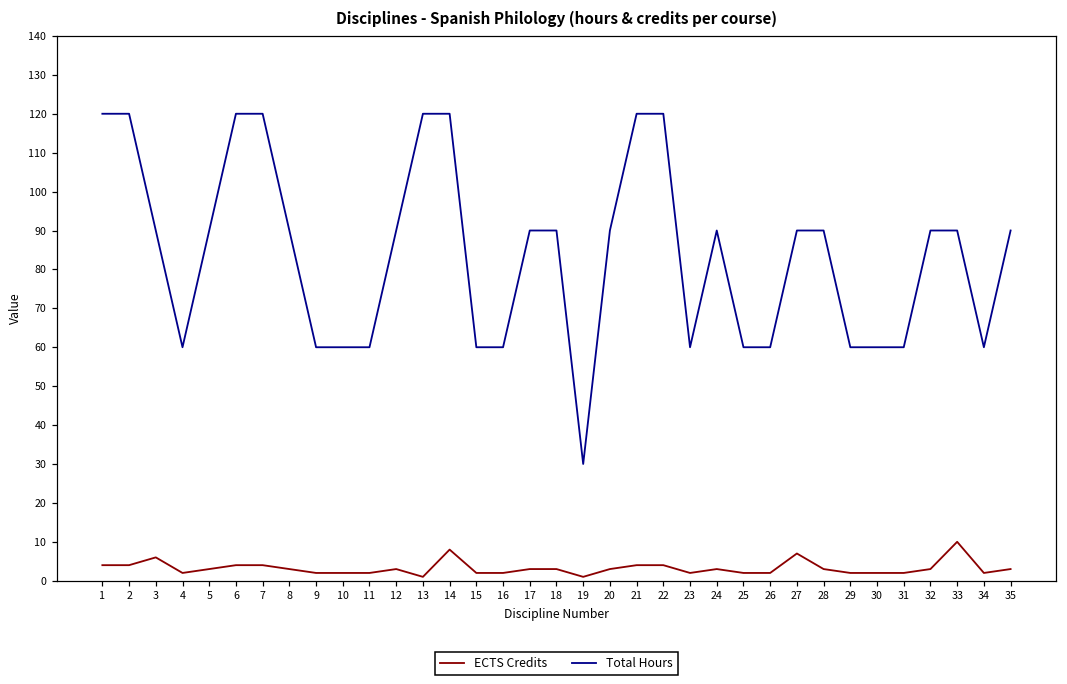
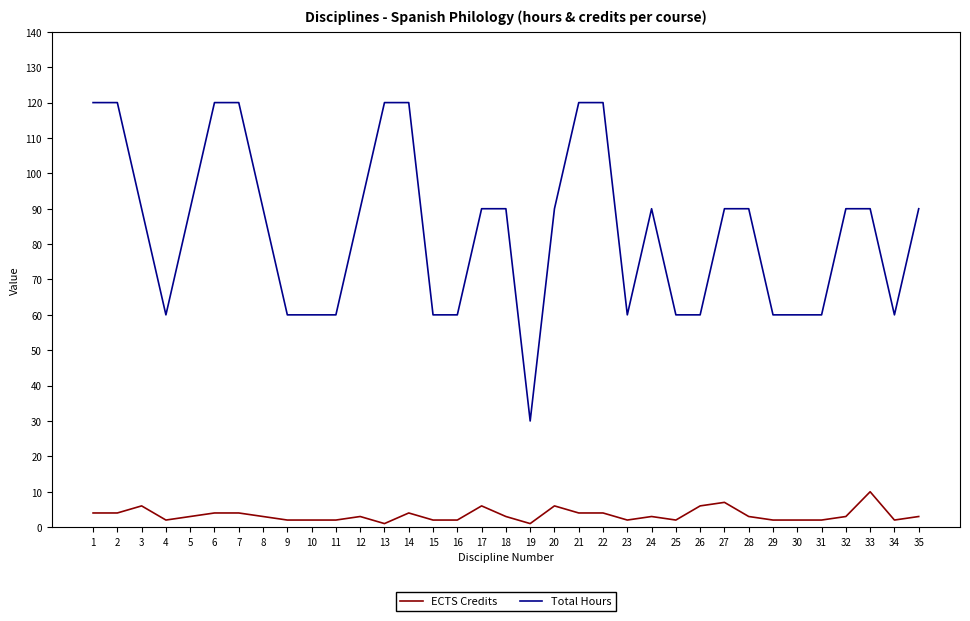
  {
    "ECTS Credits": {
      "1": 4,
      "2": 4,
      "3": 6,
      "4": 2,
      "5": 3,
      "6": 4,
      "7": 4,
      "8": 3,
      "9": 2,
      "10": 2,
      "11": 2,
      "12": 3,
      "13": 1,
-     "14": 8,
+     "14": 4,
      "15": 2,
      "16": 2,
-     "17": 3,
+     "17": 6,
      "18": 3,
      "19": 1,
-     "20": 3,
+     "20": 6,
      "21": 4,
      "22": 4,
      "23": 2,
      "24": 3,
      "25": 2,
-     "26": 2,
+     "26": 6,
      "27": 7,
      "28": 3,
      "29": 2,
      "30": 2,
      "31": 2,
      "32": 3,
      "33": 10,
      "34": 2,
      "35": 3
    },
    "Total Hours": {
      "1": 120,
      "2": 120,
      "3": 90,
      "4": 60,
      "5": 90,
      "6": 120,
      "7": 120,
      "8": 90,
      "9": 60,
      "10": 60,
      "11": 60,
      "12": 90,
      "13": 120,
      "14": 120,
      "15": 60,
      "16": 60,
      "17": 90,
      "18": 90,
      "19": 30,
      "20": 90,
      "21": 120,
      "22": 120,
      "23": 60,
      "24": 90,
      "25": 60,
      "26": 60,
      "27": 90,
      "28": 90,
      "29": 60,
      "30": 60,
      "31": 60,
      "32": 90,
      "33": 90,
      "34": 60,
      "35": 90
    }
  }
